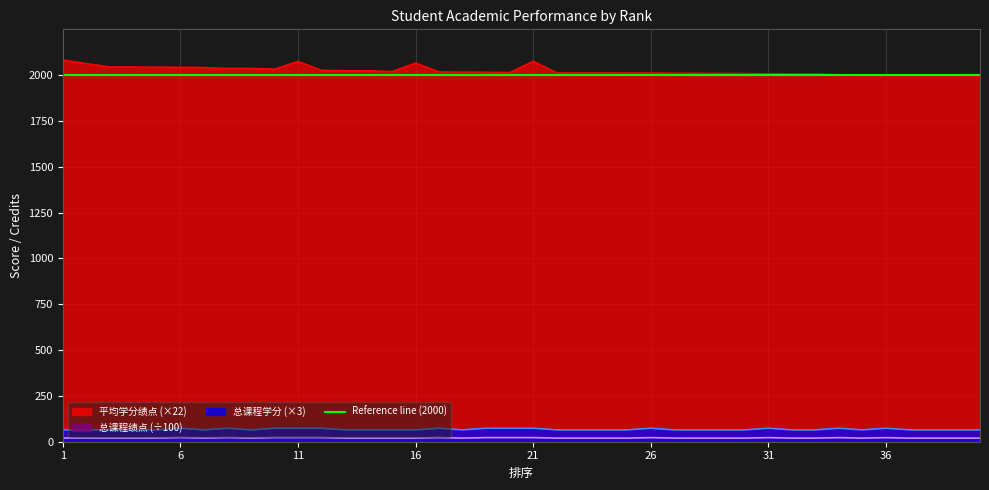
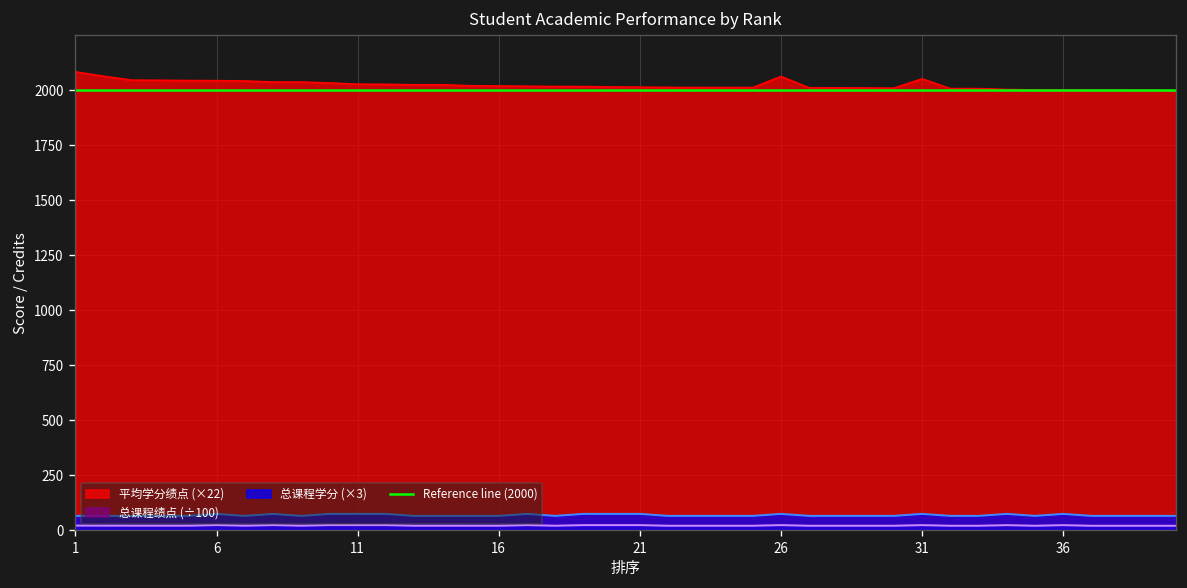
  {
    "平均学分绩点 (×22)": {
      "1": 2080,
      "6": 2040,
-     "11": 2080,
-     "16": 2070,
-     "21": 2080,
-     "26": 2010,
-     "31": 2010,
+     "11": 2030,
+     "16": 2020,
+     "21": 2010,
+     "26": 2060,
+     "31": 2050,
      "36": 2000
    },
    "总课程绩点 (÷100)": {
      "1": 20,
      "6": 20,
      "11": 20,
      "16": 20,
      "21": 20,
      "26": 20,
      "31": 20,
      "36": 20
    },
    "总课程学分 (×3)": {
      "1": 60,
      "21": 70,
      "26": 70,
      "31": 70,
      "36": 70
    }
  }
